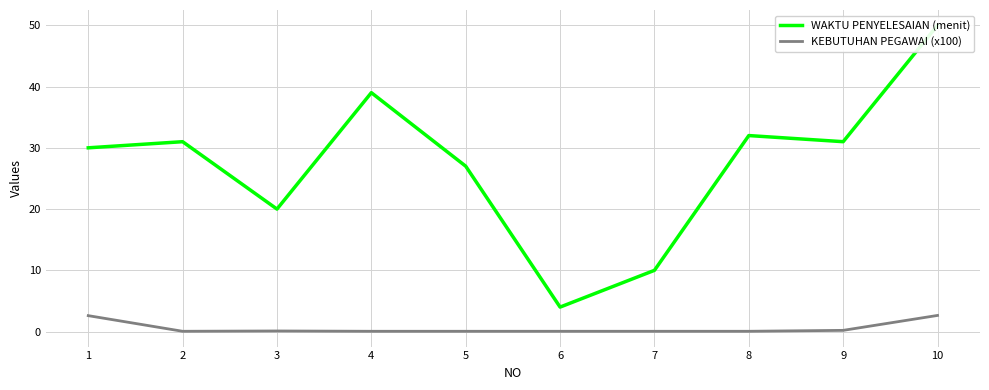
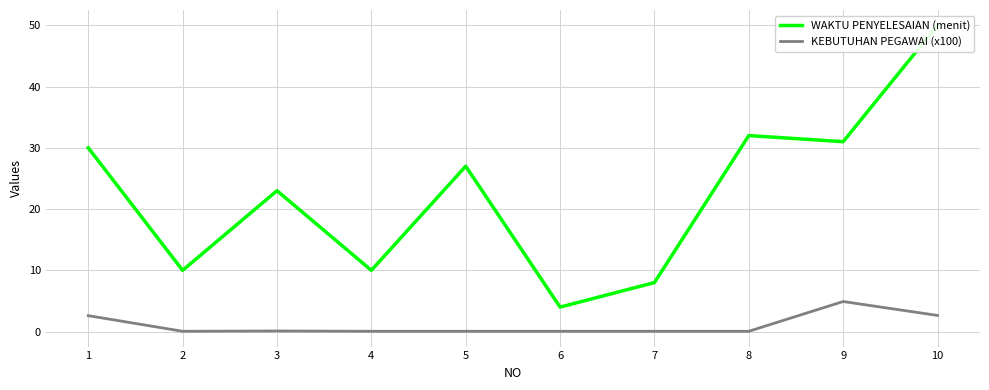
  {
    "WAKTU PENYELESAIAN (menit)": {
      "1": 30,
-     "2": 31,
-     "3": 20,
-     "4": 39,
+     "2": 10,
+     "3": 23,
+     "4": 10,
      "5": 27,
      "6": 4,
-     "7": 10,
+     "7": 8,
      "8": 32,
      "9": 31
    },
    "KEBUTUHAN PEGAWAI (x100)": {
      "1": 3,
      "2": 0,
      "3": 0,
      "4": 0,
      "5": 0,
      "6": 0,
      "7": 0,
      "8": 0,
-     "9": 0,
+     "9": 5,
      "10": 3
    }
  }
